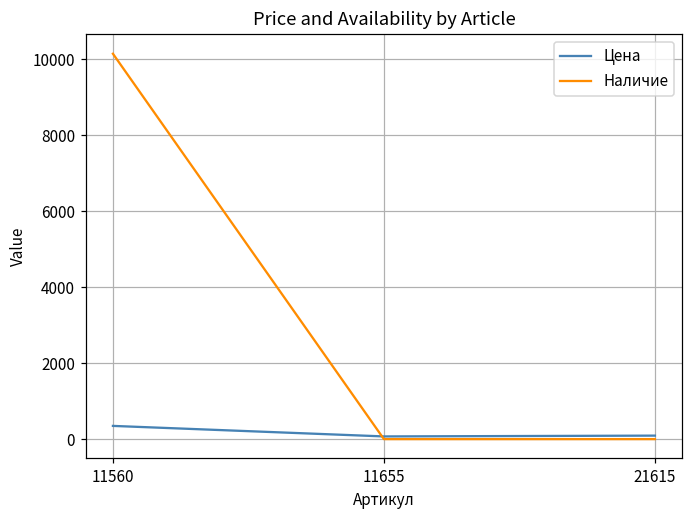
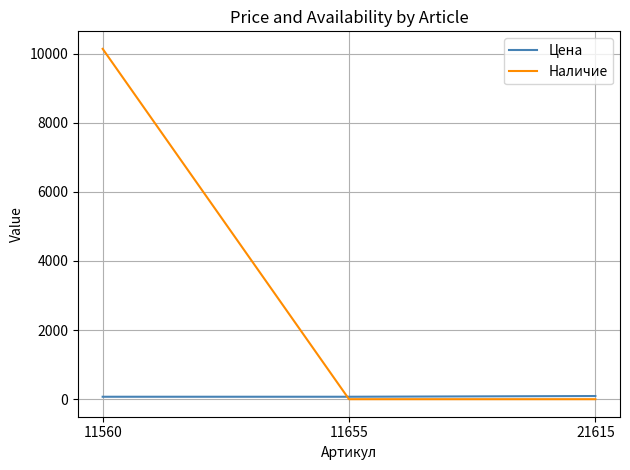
  {
    "Цена": {
-     "11560": 300,
+     "11560": 100,
      "21615": 100
    },
    "Наличие": {
      "11560": 10100,
      "21615": 0
    }
  }
